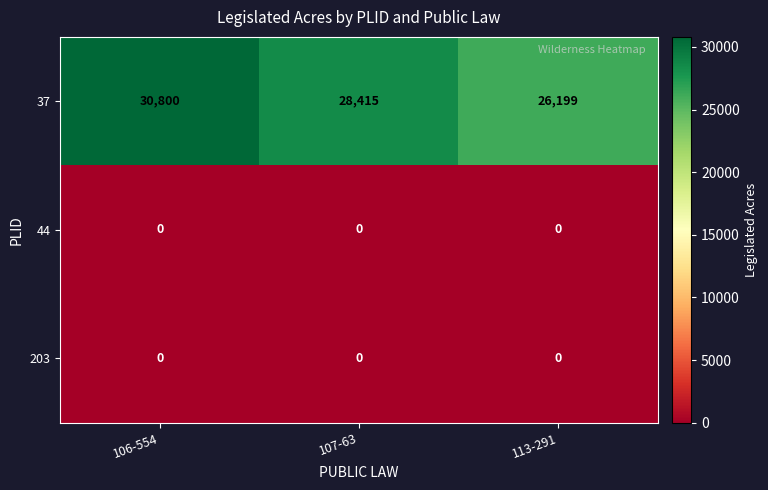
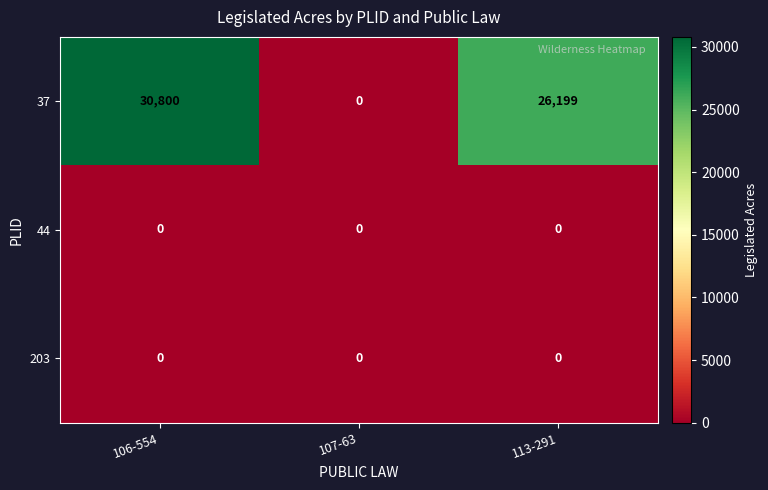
  {
    "37": {
      "106-554": "30,800",
-     "107-63": "28,415"
+     "107-63": "0"
    },
    "44": {
      "106-554": "0",
      "107-63": "0",
      "113-291": "0"
    },
    "203": {
      "106-554": "0",
      "107-63": "0",
      "113-291": "0"
    }
  }
